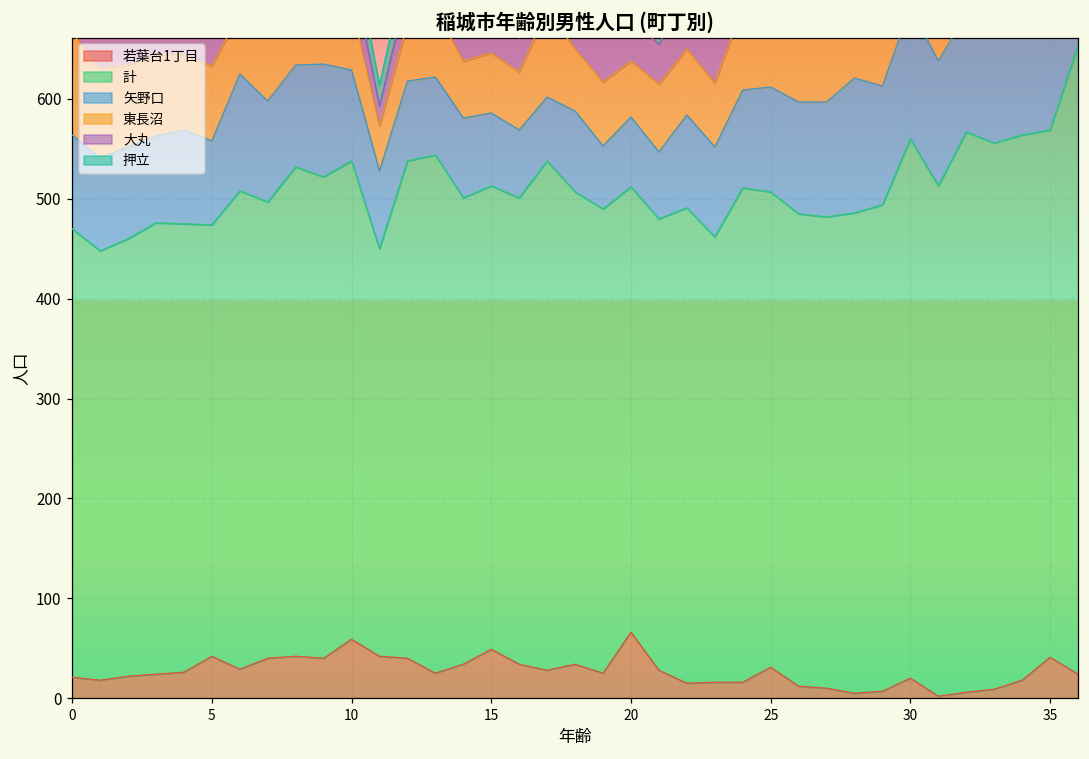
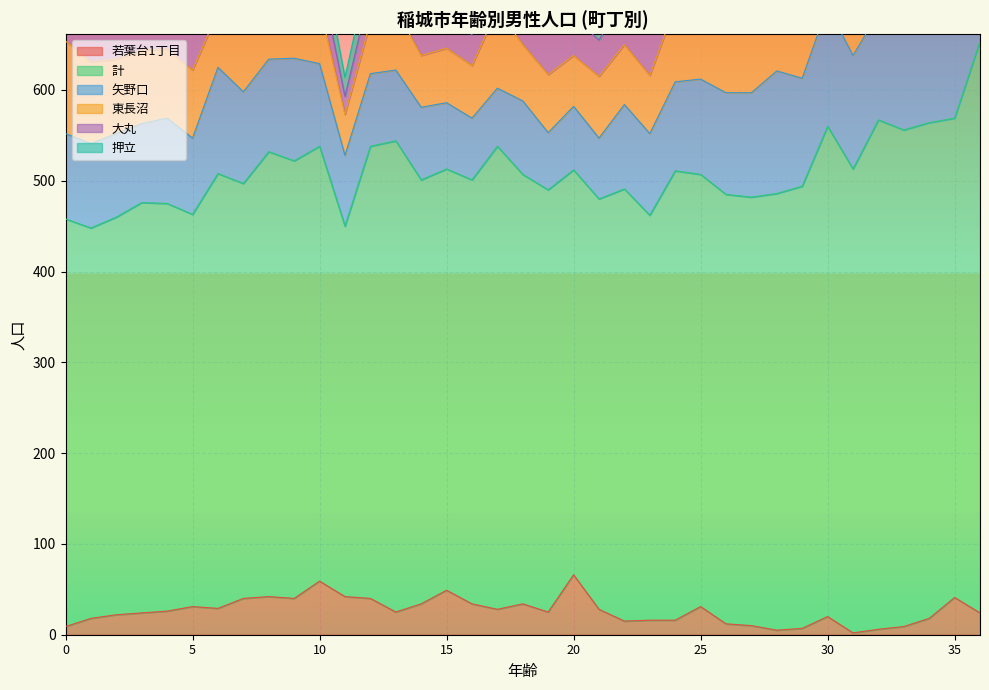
  {
    "若葉台1丁目": {
-     "0": 20,
-     "5": 40,
+     "0": 10,
+     "5": 30,
      "10": 60,
      "15": 50,
      "20": 70,
      "25": 30,
      "30": 20,
      "35": 40
    },
    "矢野口": {
      "0": 90,
      "5": 80,
      "10": 90,
      "15": 70,
      "20": 70,
      "25": 110
    },
    "東長沼": {
      "5": 80,
      "15": 60,
      "20": 60
    }
  }
